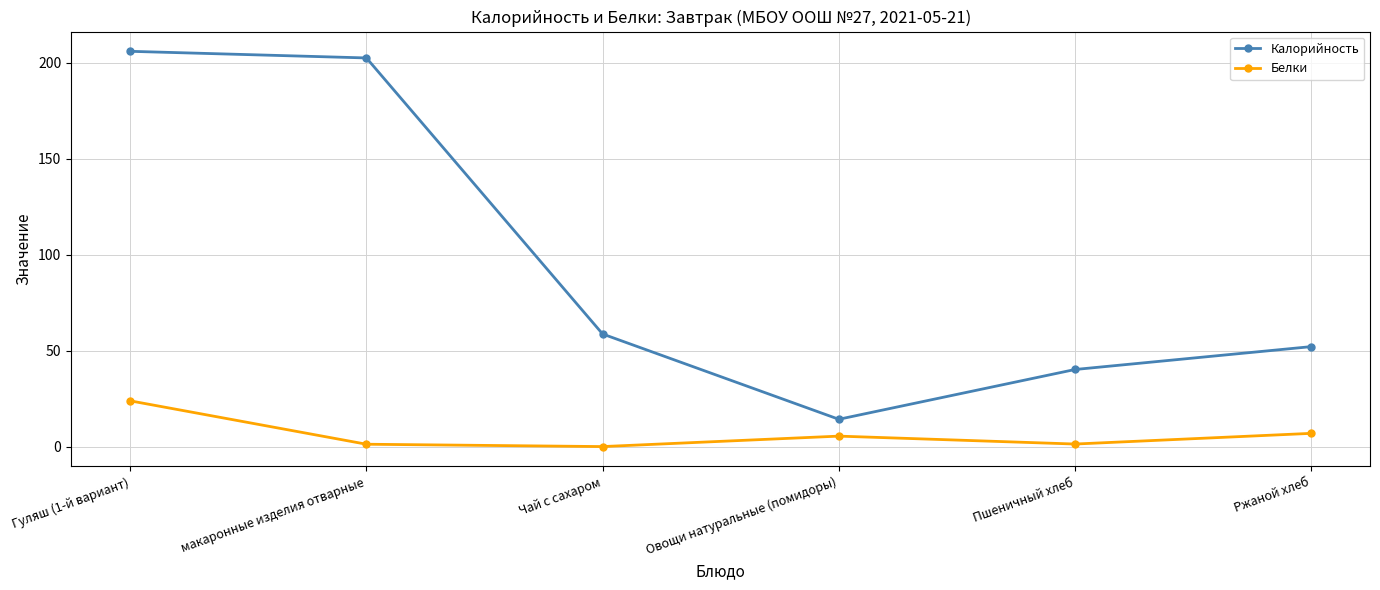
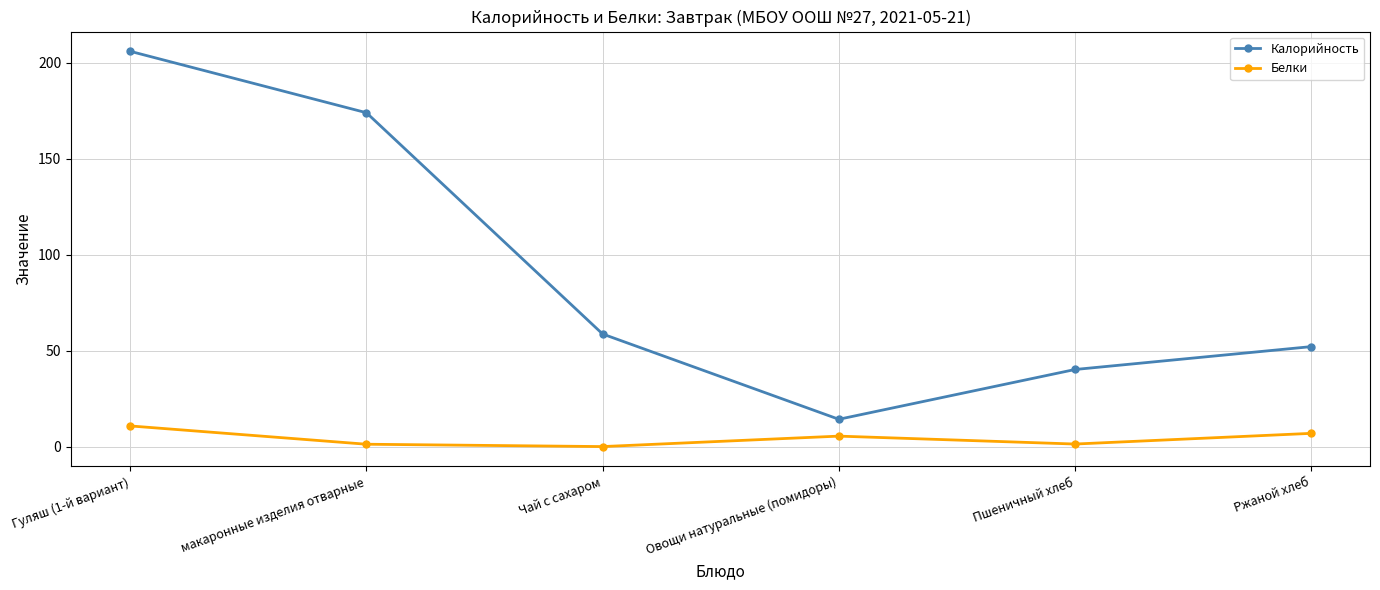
  {
    "Калорийность": {
      "Гуляш (1-й вариант)": 206,
-     "макаронные изделия отварные": 202,
+     "макаронные изделия отварные": 174,
      "Чай с сахаром": 59,
      "Овощи натуральные (помидоры)": 14,
      "Пшеничный хлеб": 40,
      "Ржаной хлеб": 52
    },
    "Белки": {
-     "Гуляш (1-й вариант)": 24,
+     "Гуляш (1-й вариант)": 11,
      "макаронные изделия отварные": 1,
      "Чай с сахаром": 0,
      "Овощи натуральные (помидоры)": 6,
      "Пшеничный хлеб": 2,
      "Ржаной хлеб": 7
    }
  }
